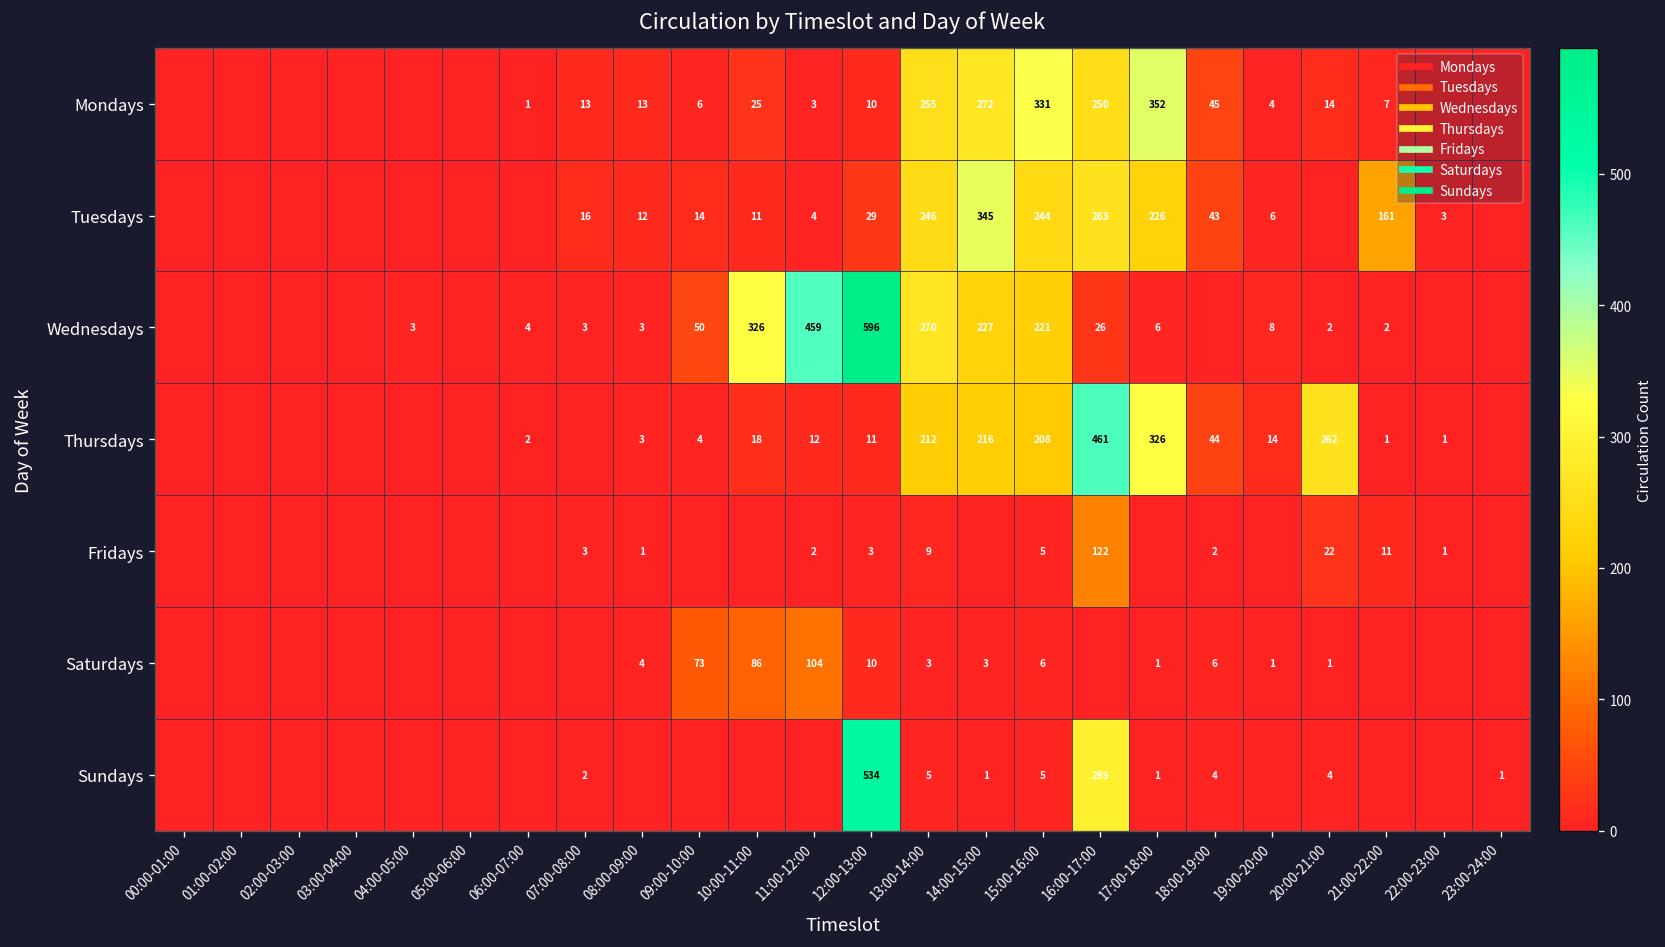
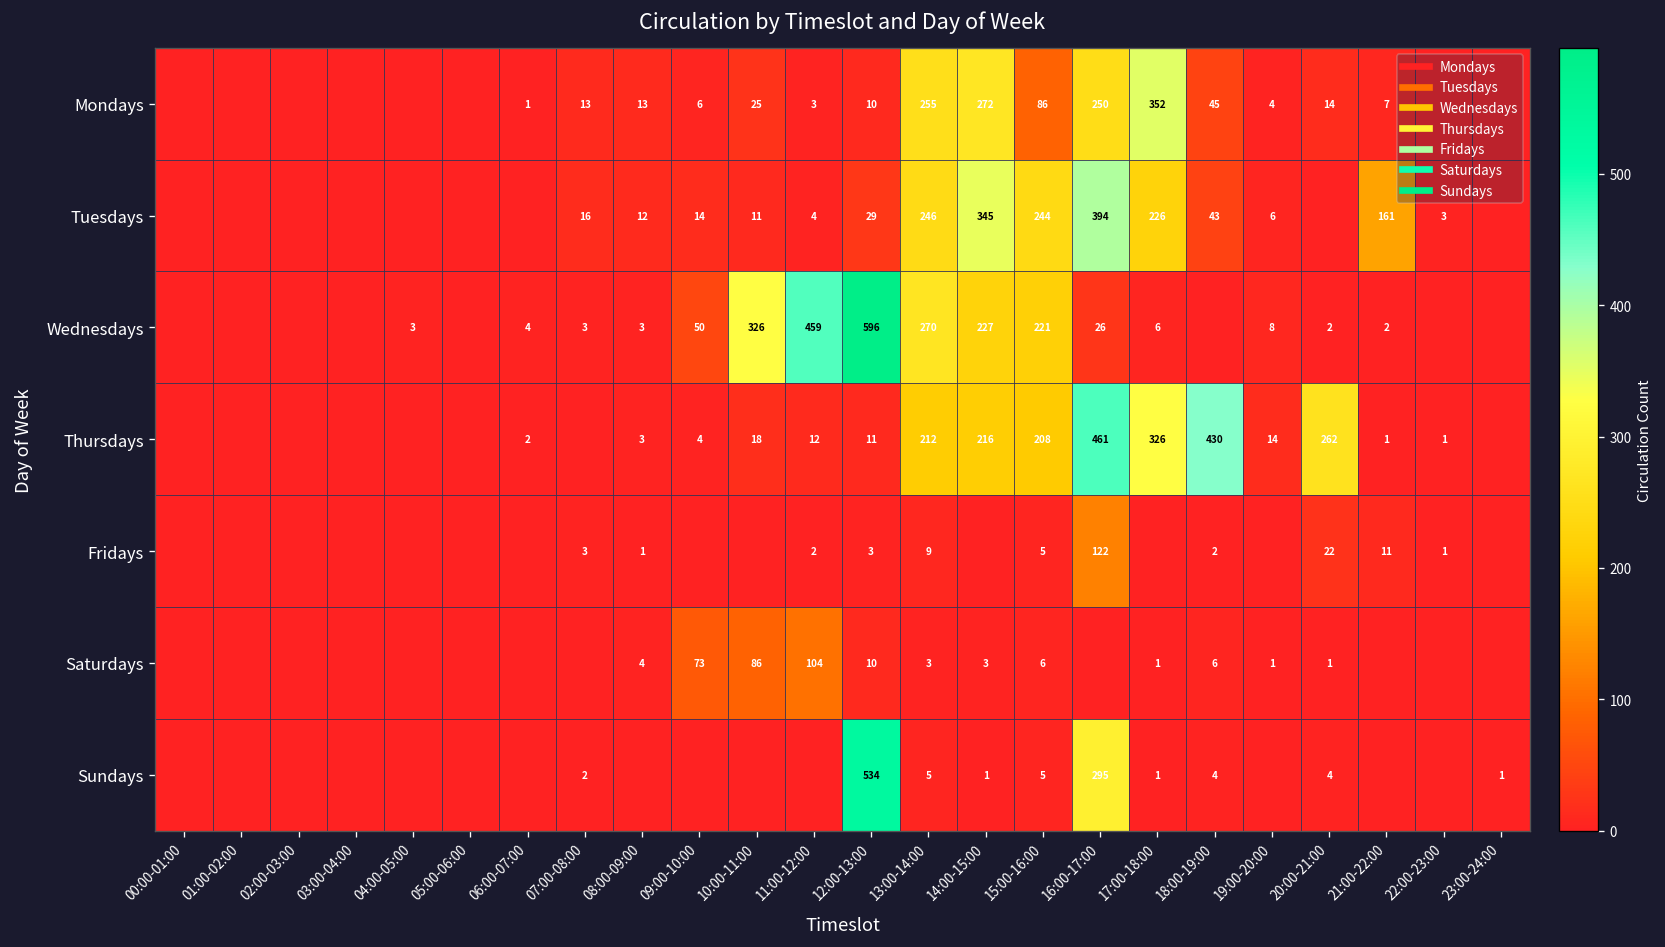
  {
    "Mondays": {
      "06:00-07:00": 1,
      "07:00-08:00": 13,
      "08:00-09:00": 13,
      "09:00-10:00": 6,
      "10:00-11:00": 25,
      "11:00-12:00": 3,
      "12:00-13:00": 10,
      "13:00-14:00": 255,
      "14:00-15:00": 272,
-     "15:00-16:00": 331,
+     "15:00-16:00": 86,
      "16:00-17:00": 250,
      "17:00-18:00": 352,
      "18:00-19:00": 45,
      "19:00-20:00": 4,
      "20:00-21:00": 14,
      "21:00-22:00": 7
    },
    "Tuesdays": {
      "07:00-08:00": 16,
      "08:00-09:00": 12,
      "09:00-10:00": 14,
      "10:00-11:00": 11,
      "11:00-12:00": 4,
      "12:00-13:00": 29,
      "13:00-14:00": 246,
      "14:00-15:00": 345,
      "15:00-16:00": 244,
-     "16:00-17:00": 263,
+     "16:00-17:00": 394,
      "17:00-18:00": 226,
      "18:00-19:00": 43,
      "19:00-20:00": 6,
      "21:00-22:00": 161,
      "22:00-23:00": 3
    },
    "Wednesdays": {
      "04:00-05:00": 3,
      "06:00-07:00": 4,
      "07:00-08:00": 3,
      "08:00-09:00": 3,
      "09:00-10:00": 50,
      "10:00-11:00": 326,
      "11:00-12:00": 459,
      "12:00-13:00": 596,
      "13:00-14:00": 270,
      "14:00-15:00": 227,
      "15:00-16:00": 221,
      "16:00-17:00": 26,
      "17:00-18:00": 6,
      "19:00-20:00": 8,
      "20:00-21:00": 2,
      "21:00-22:00": 2
    },
    "Thursdays": {
      "06:00-07:00": 2,
      "08:00-09:00": 3,
      "09:00-10:00": 4,
      "10:00-11:00": 18,
      "11:00-12:00": 12,
      "12:00-13:00": 11,
      "13:00-14:00": 212,
      "14:00-15:00": 216,
      "15:00-16:00": 208,
      "16:00-17:00": 461,
      "17:00-18:00": 326,
-     "18:00-19:00": 44,
+     "18:00-19:00": 430,
      "19:00-20:00": 14,
      "20:00-21:00": 262,
      "21:00-22:00": 1,
      "22:00-23:00": 1
    },
    "Fridays": {
      "07:00-08:00": 3,
      "08:00-09:00": 1,
      "11:00-12:00": 2,
      "12:00-13:00": 3,
      "13:00-14:00": 9,
      "15:00-16:00": 5,
      "16:00-17:00": 122,
      "18:00-19:00": 2,
      "20:00-21:00": 22,
      "21:00-22:00": 11,
      "22:00-23:00": 1
    },
    "Saturdays": {
      "08:00-09:00": 4,
      "09:00-10:00": 73,
      "10:00-11:00": 86,
      "11:00-12:00": 104,
      "12:00-13:00": 10,
      "13:00-14:00": 3,
      "14:00-15:00": 3,
      "15:00-16:00": 6,
      "17:00-18:00": 1,
      "18:00-19:00": 6,
      "19:00-20:00": 1,
      "20:00-21:00": 1
    },
    "Sundays": {
      "07:00-08:00": 2,
      "12:00-13:00": 534,
      "13:00-14:00": 5,
      "14:00-15:00": 1,
      "15:00-16:00": 5,
      "16:00-17:00": 295,
      "17:00-18:00": 1,
      "18:00-19:00": 4,
      "20:00-21:00": 4,
      "23:00-24:00": 1
    }
  }
